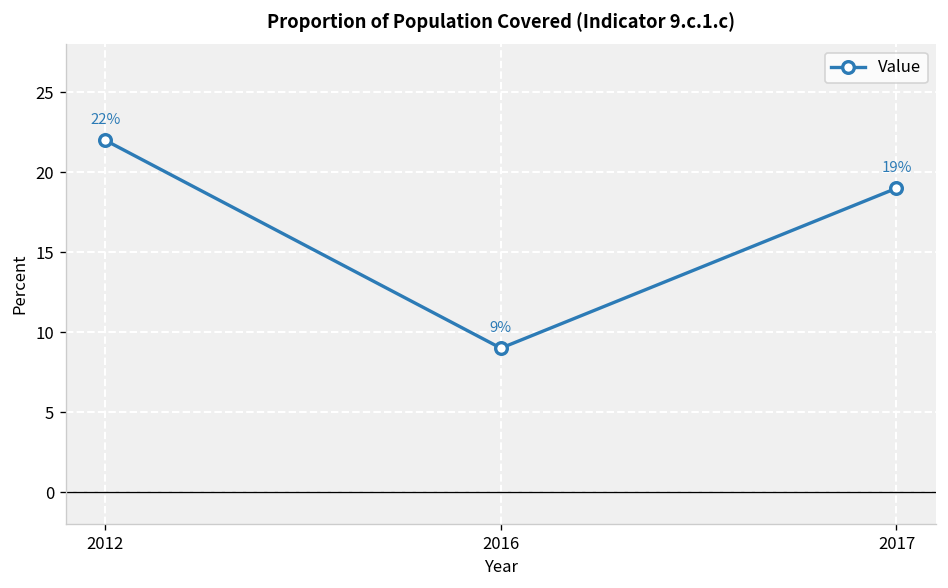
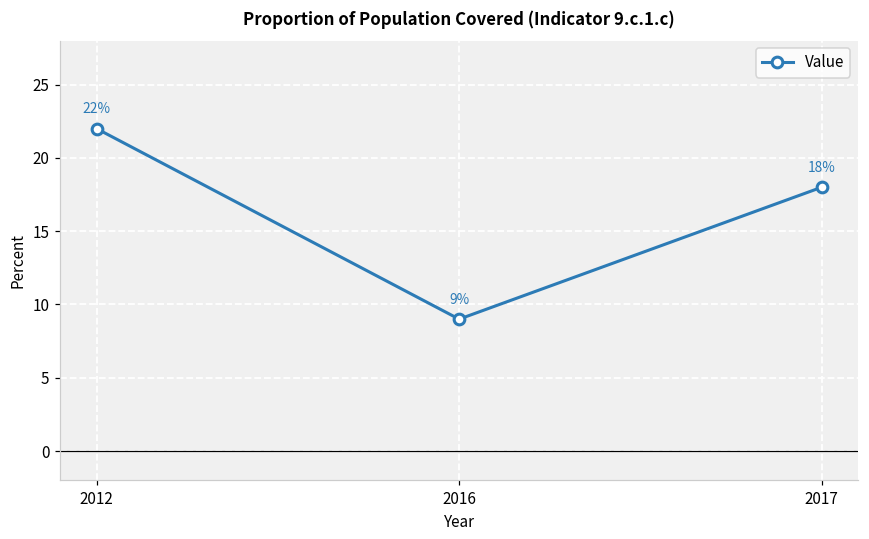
  {
    "2012": "22%",
    "2016": "9%",
-   "2017": "19%"
+   "2017": "18%"
  }
